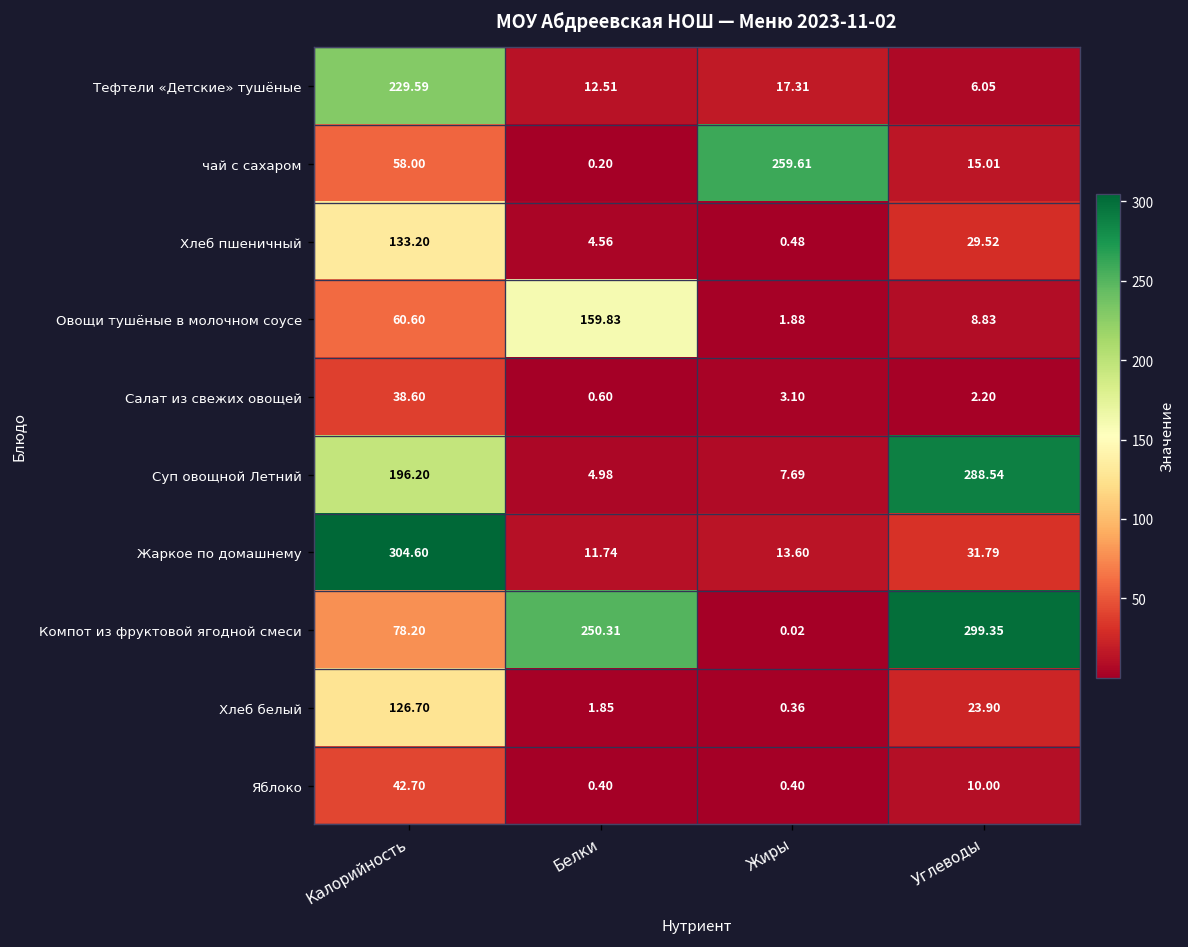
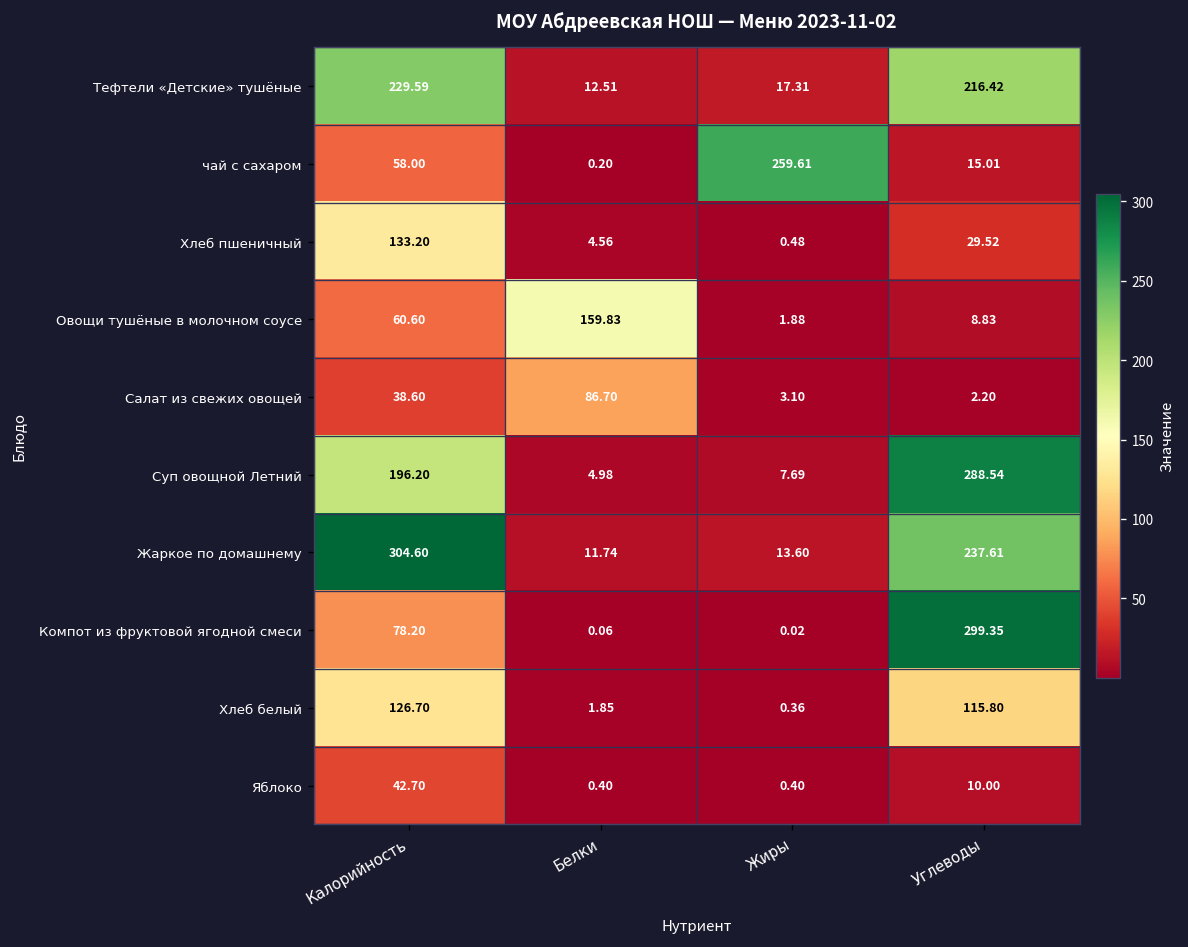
  {
    "Тефтели «Детские» тушёные": {
      "Калорийность": 229.59,
      "Белки": 12.51,
      "Жиры": 17.31,
-     "Углеводы": 6.05
+     "Углеводы": 216.42
    },
    "чай с сахаром": {
      "Калорийность": 58.00,
      "Белки": 0.20,
      "Жиры": 259.61,
      "Углеводы": 15.01
    },
    "Хлеб пшеничный": {
      "Калорийность": 133.20,
      "Белки": 4.56,
      "Жиры": 0.48,
      "Углеводы": 29.52
    },
    "Овощи тушёные в молочном соусе": {
      "Калорийность": 60.60,
      "Белки": 159.83,
      "Жиры": 1.88,
      "Углеводы": 8.83
    },
    "Салат из свежих овощей": {
      "Калорийность": 38.60,
-     "Белки": 0.60,
+     "Белки": 86.70,
      "Жиры": 3.10,
      "Углеводы": 2.20
    },
    "Суп овощной Летний": {
      "Калорийность": 196.20,
      "Белки": 4.98,
      "Жиры": 7.69,
      "Углеводы": 288.54
    },
    "Жаркое по домашнему": {
      "Калорийность": 304.60,
      "Белки": 11.74,
      "Жиры": 13.60,
-     "Углеводы": 31.79
+     "Углеводы": 237.61
    },
    "Компот из фруктовой ягодной смеси": {
      "Калорийность": 78.20,
-     "Белки": 250.31,
+     "Белки": 0.06,
      "Жиры": 0.02,
      "Углеводы": 299.35
    },
    "Хлеб белый": {
      "Калорийность": 126.70,
      "Белки": 1.85,
      "Жиры": 0.36,
-     "Углеводы": 23.90
+     "Углеводы": 115.80
    },
    "Яблоко": {
      "Калорийность": 42.70,
      "Белки": 0.40,
      "Жиры": 0.40,
      "Углеводы": 10.00
    }
  }
